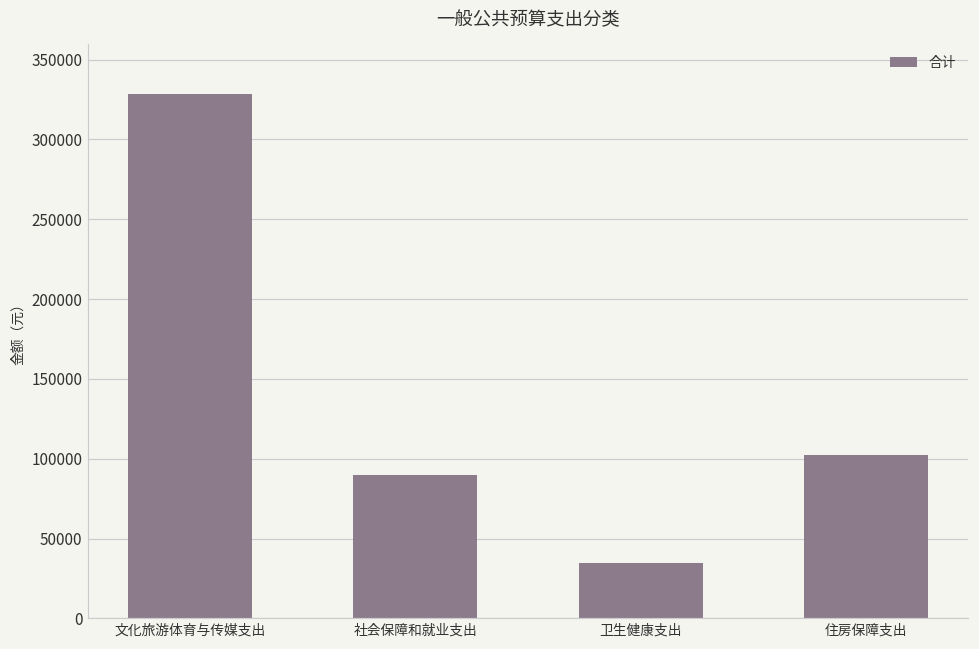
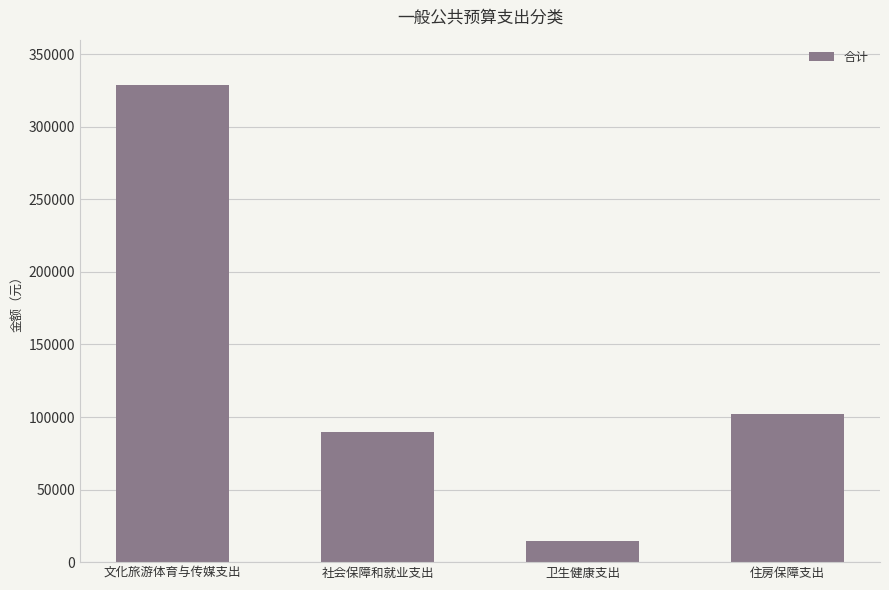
  {
    "文化旅游体育与传媒支出": 328000,
    "社会保障和就业支出": 90000,
-   "卫生健康支出": 34000,
+   "卫生健康支出": 15000,
    "住房保障支出": 102000
  }
